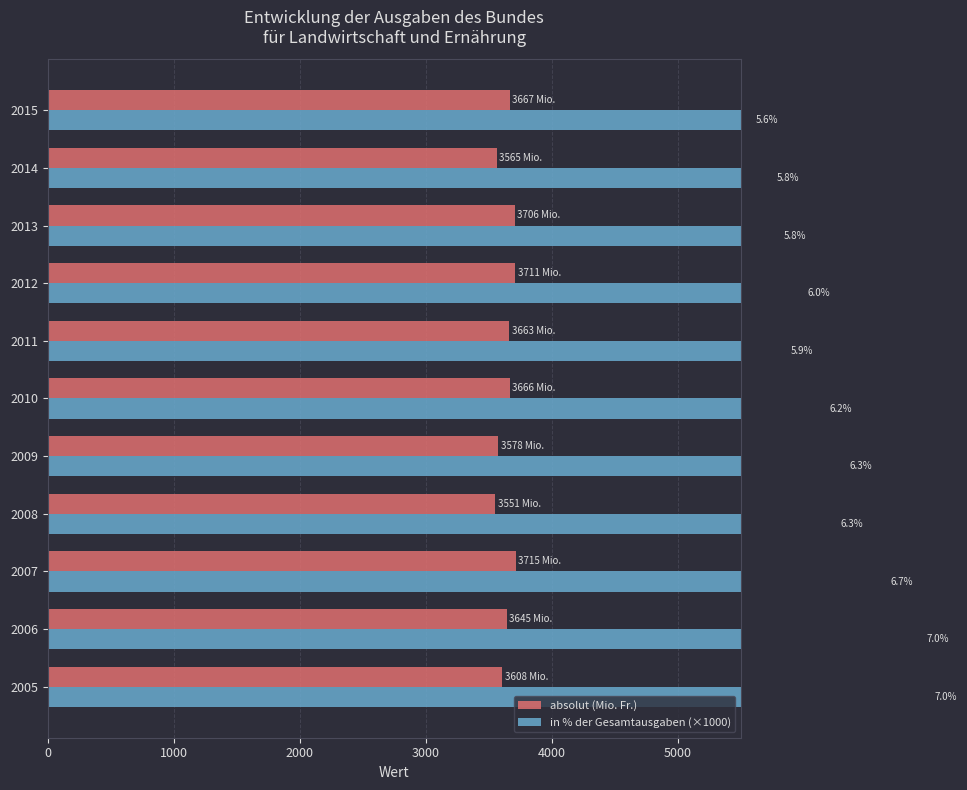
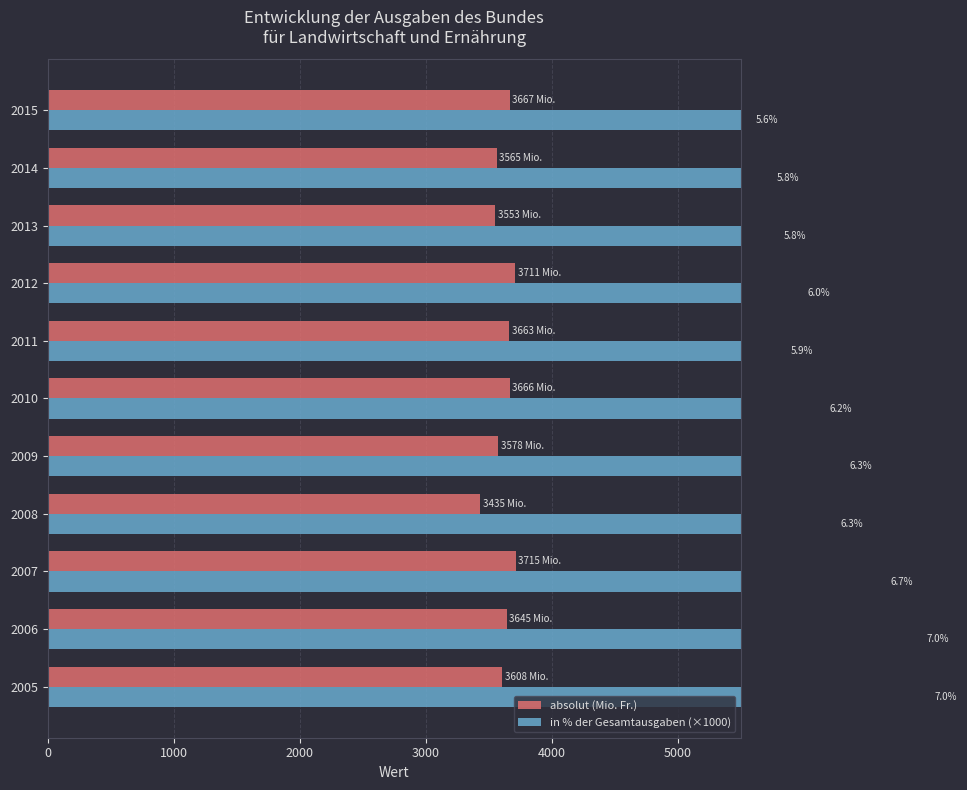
  {
    "absolut (Mio. Fr.)": {
      "2015": 3667,
      "2014": 3565,
-     "2013": 3706,
+     "2013": 3553,
      "2012": 3711,
      "2011": 3663,
      "2010": 3666,
      "2009": 3578,
-     "2008": 3551,
+     "2008": 3435,
      "2007": 3715,
      "2006": 3645,
      "2005": 3608
    }
  }
